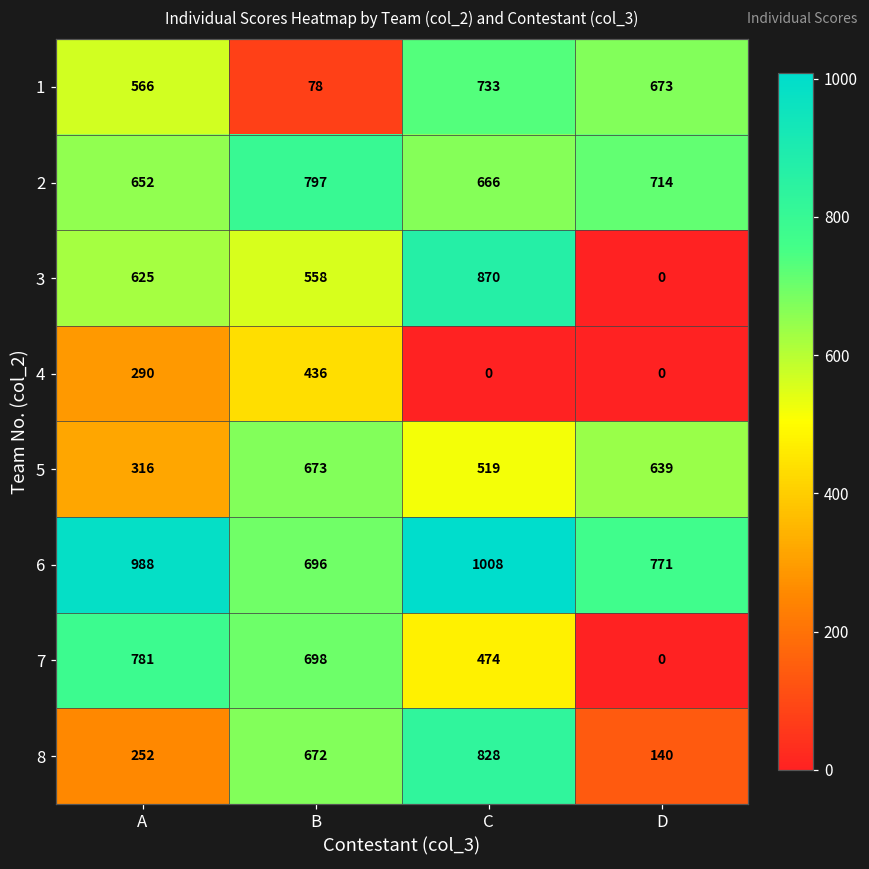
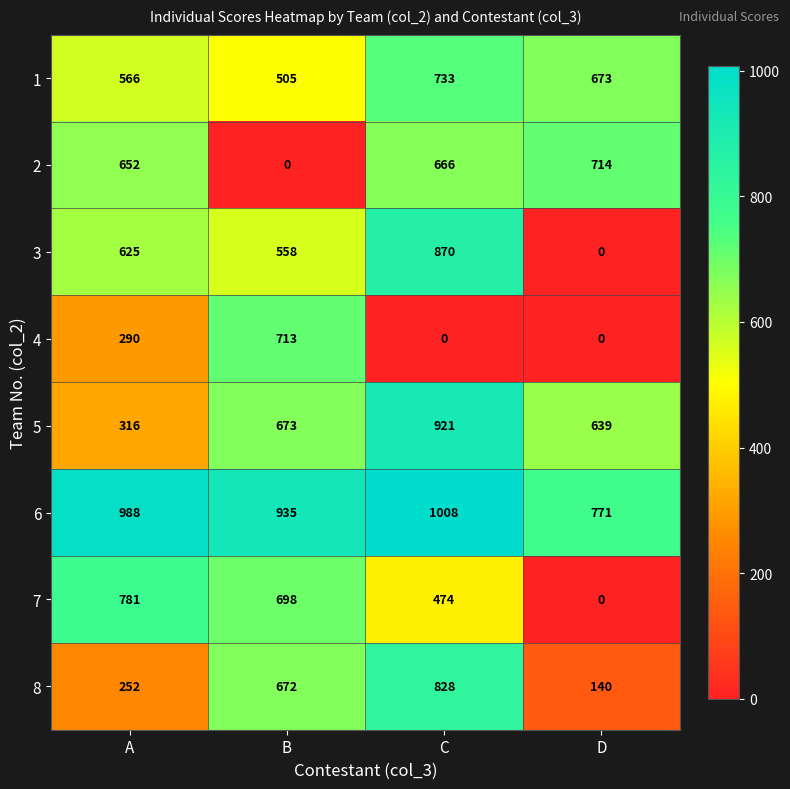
  {
    "1": {
      "A": 566,
-     "B": 78,
+     "B": 505,
      "C": 733,
      "D": 673
    },
    "2": {
      "A": 652,
-     "B": 797,
+     "B": 0,
      "C": 666,
      "D": 714
    },
    "3": {
      "A": 625,
      "B": 558,
      "C": 870,
      "D": 0
    },
    "4": {
      "A": 290,
-     "B": 436,
+     "B": 713,
      "C": 0,
      "D": 0
    },
    "5": {
      "A": 316,
      "B": 673,
-     "C": 519,
+     "C": 921,
      "D": 639
    },
    "6": {
      "A": 988,
-     "B": 696,
+     "B": 935,
      "C": 1008,
      "D": 771
    },
    "7": {
      "A": 781,
      "B": 698,
      "C": 474,
      "D": 0
    },
    "8": {
      "A": 252,
      "B": 672,
      "C": 828,
      "D": 140
    }
  }
